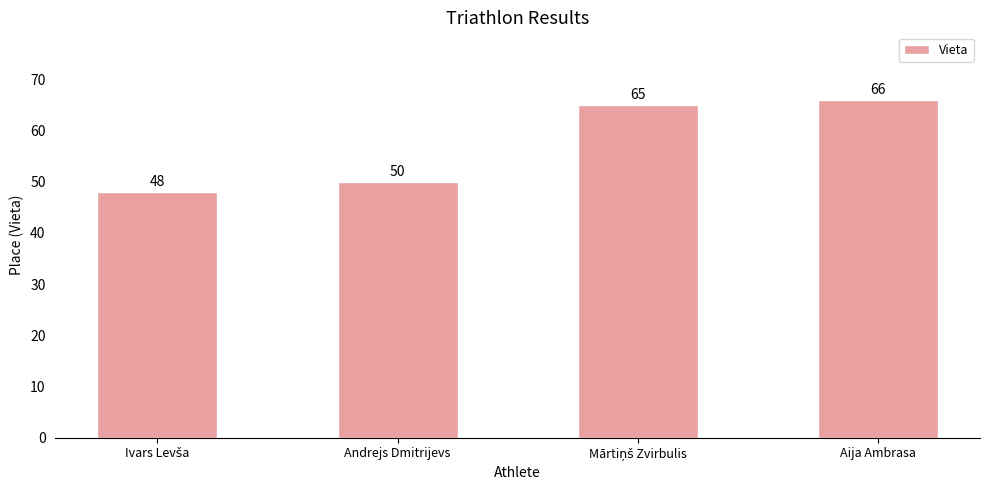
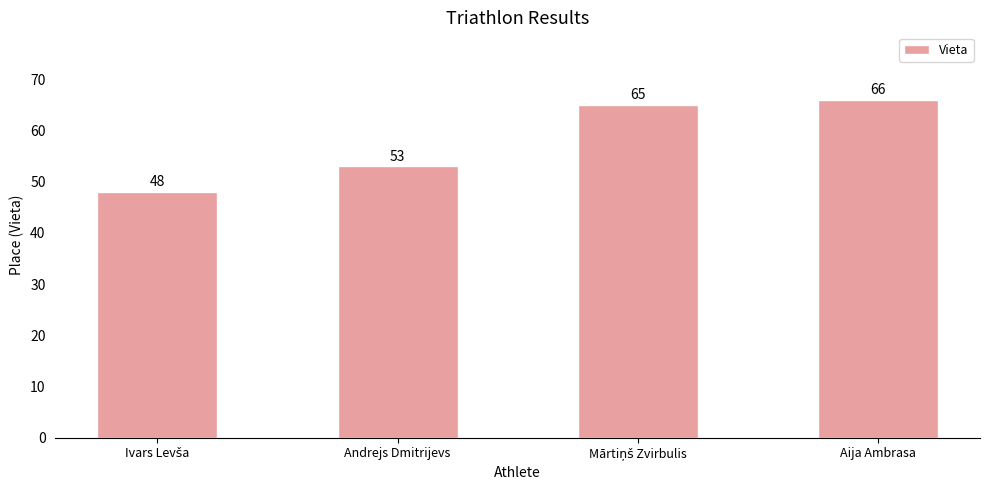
  {
    "Ivars Levša": 48,
-   "Andrejs Dmitrijevs": 50,
+   "Andrejs Dmitrijevs": 53,
    "Mārtiņš Zvirbulis": 65,
    "Aija Ambrasa": 66
  }
